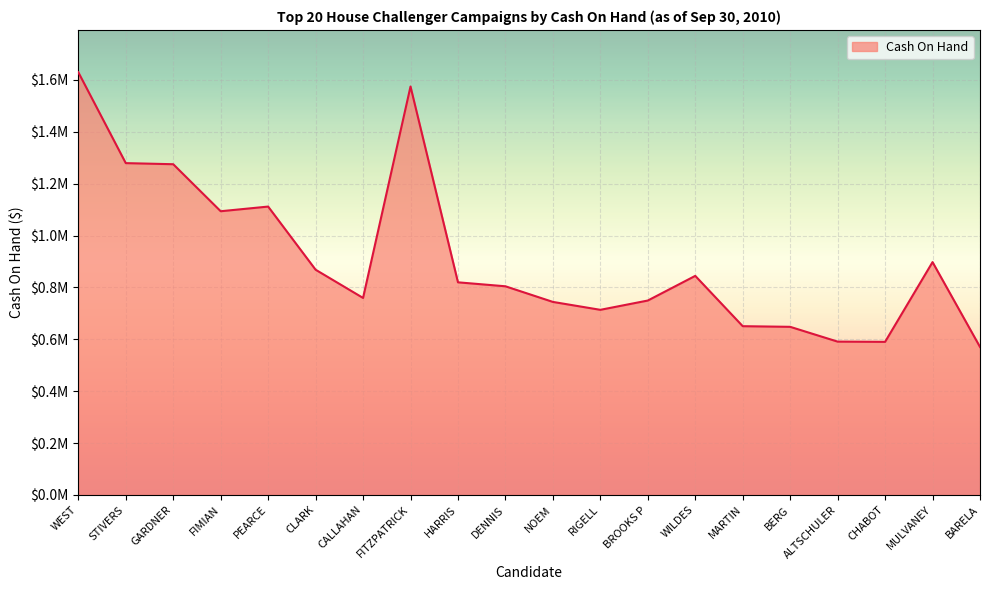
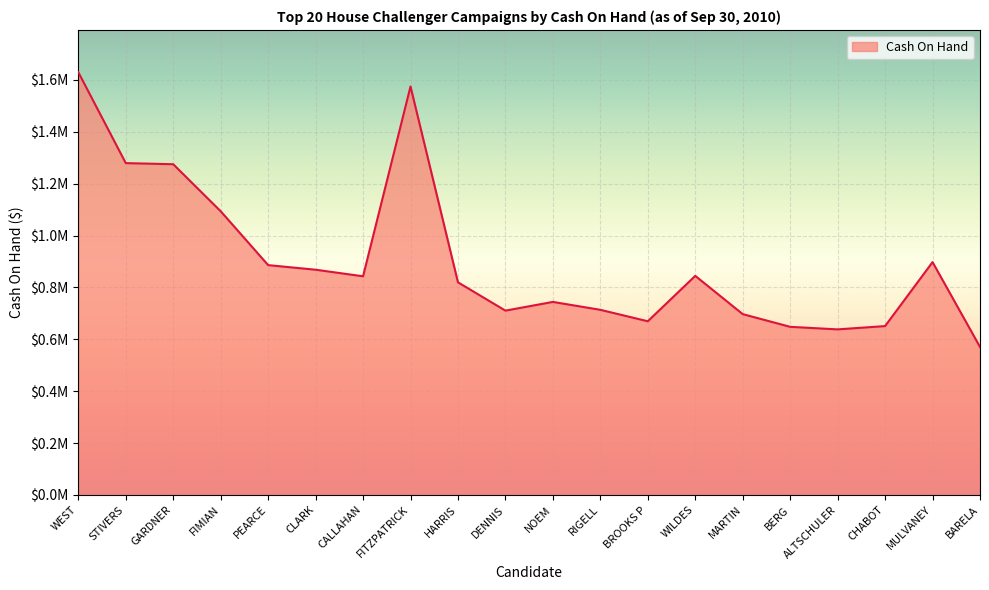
  {
    "WEST": "$1630000",
    "STIVERS": "$1280000",
    "GARDNER": "$1270000",
    "FIMIAN": "$1090000",
-   "PEARCE": "$1110000",
+   "PEARCE": "$890000",
    "CLARK": "$870000",
-   "CALLAHAN": "$760000",
+   "CALLAHAN": "$840000",
    "FITZPATRICK": "$1570000",
    "HARRIS": "$820000",
-   "DENNIS": "$800000",
+   "DENNIS": "$710000",
    "NOEM": "$740000",
    "RIGELL": "$710000",
-   "BROOKS P": "$750000",
+   "BROOKS P": "$670000",
    "WILDES": "$840000",
-   "MARTIN": "$650000",
+   "MARTIN": "$700000",
    "BERG": "$650000",
-   "ALTSCHULER": "$590000",
-   "CHABOT": "$590000",
+   "ALTSCHULER": "$640000",
+   "CHABOT": "$650000",
    "MULVANEY": "$900000",
    "BARELA": "$570000"
  }
